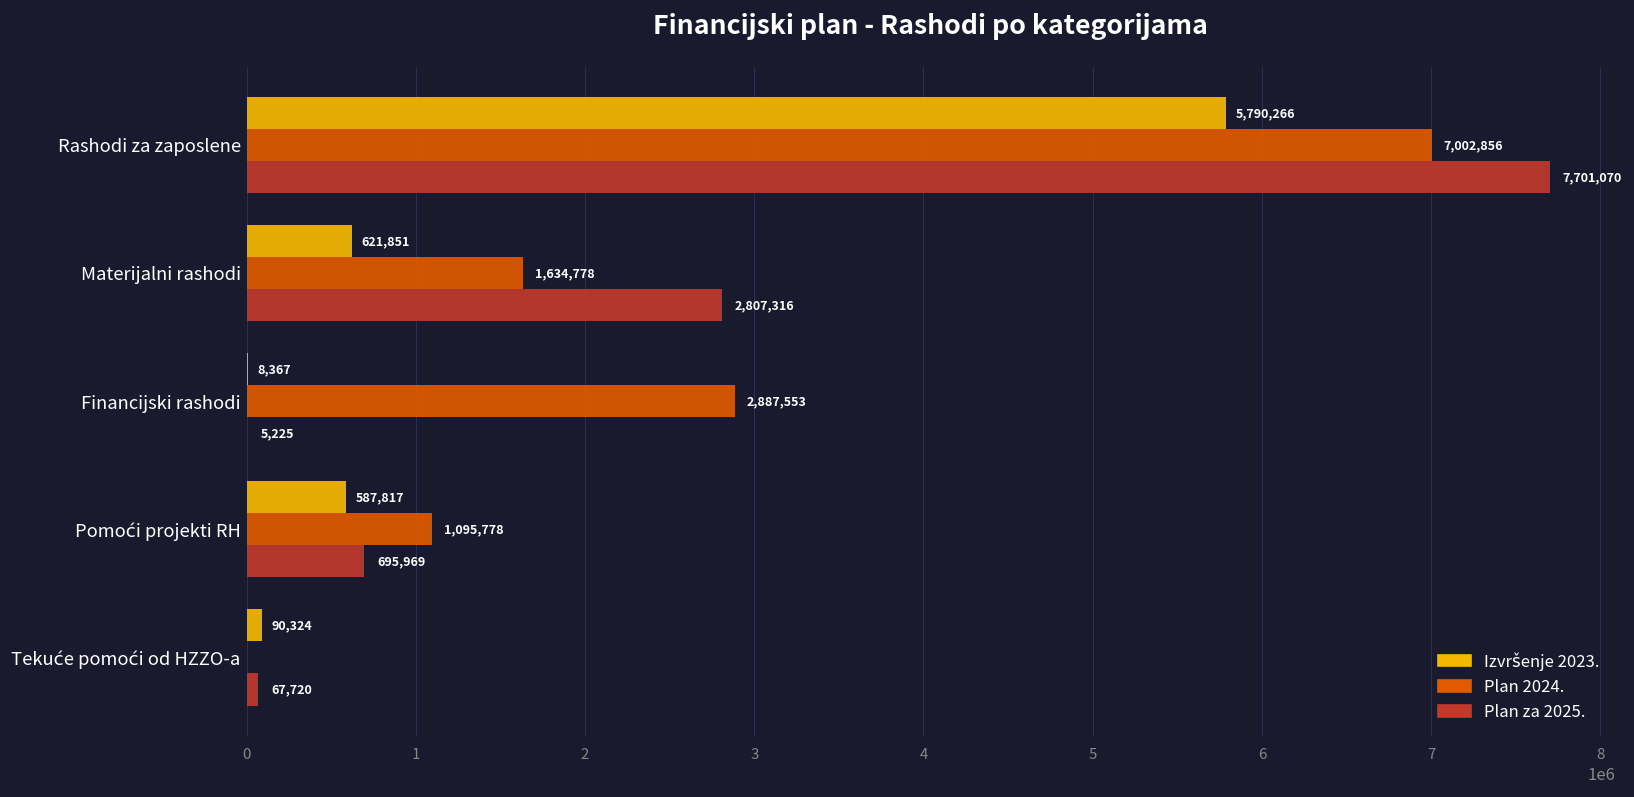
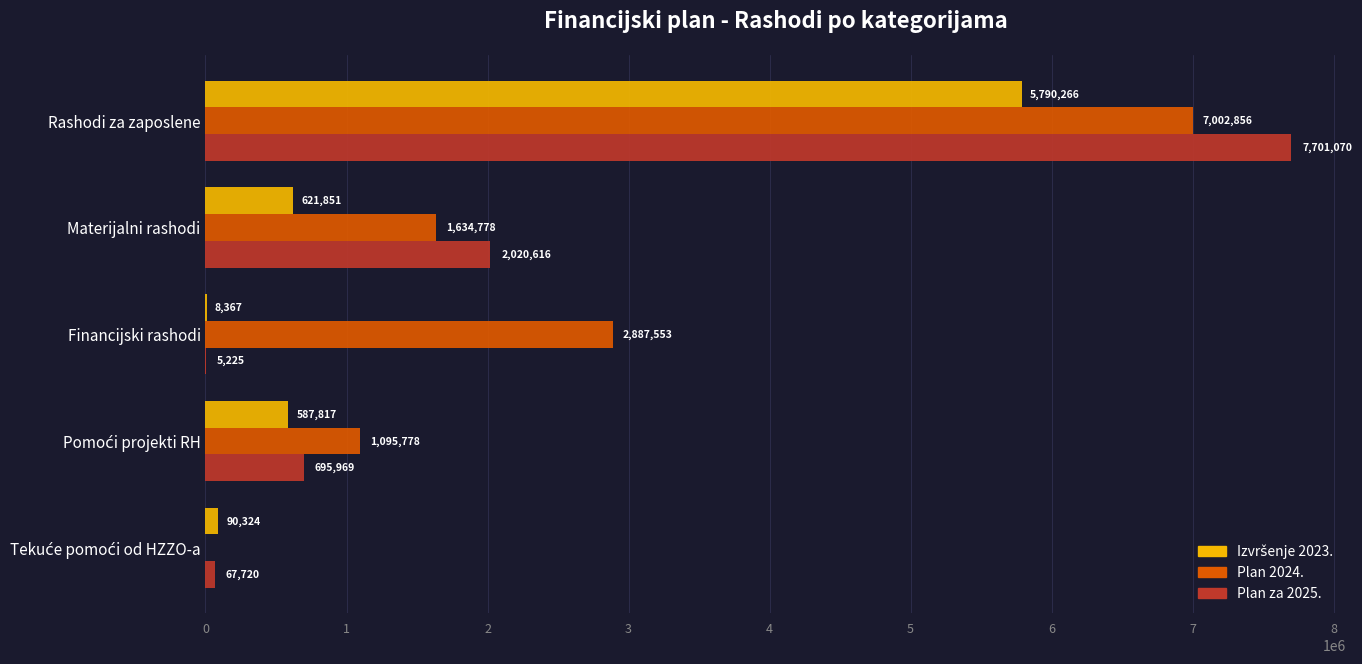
  {
    "Izvršenje 2023.": {
      "Rashodi za zaposlene": "5,790,266",
      "Materijalni rashodi": "621,851",
      "Financijski rashodi": "8,367",
      "Pomoći projekti RH": "587,817",
      "Tekuće pomoći od HZZO-a": "90,324"
    },
    "Plan 2024.": {
      "Rashodi za zaposlene": "7,002,856",
      "Materijalni rashodi": "1,634,778",
      "Financijski rashodi": "2,887,553",
      "Pomoći projekti RH": "1,095,778"
    },
    "Plan za 2025.": {
      "Rashodi za zaposlene": "7,701,070",
-     "Materijalni rashodi": "2,807,316",
+     "Materijalni rashodi": "2,020,616",
      "Financijski rashodi": "5,225",
      "Pomoći projekti RH": "695,969",
      "Tekuće pomoći od HZZO-a": "67,720"
    }
  }
